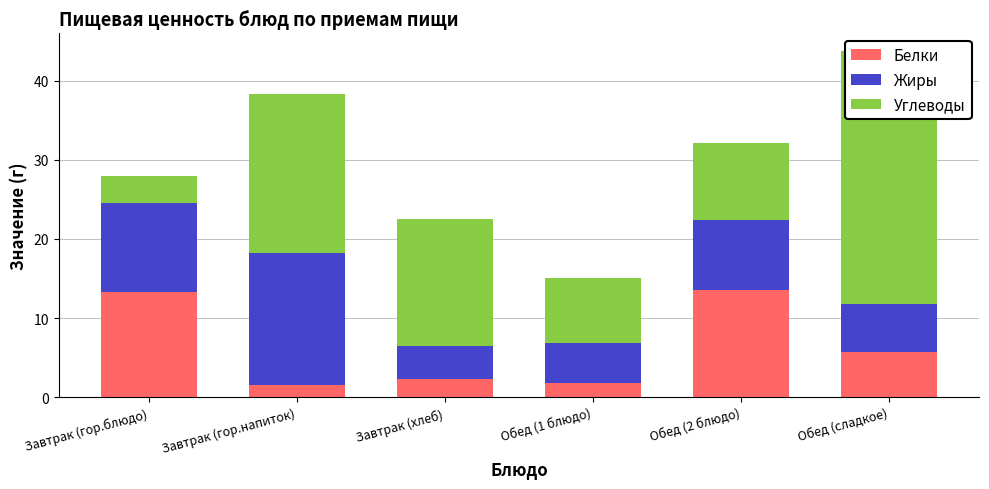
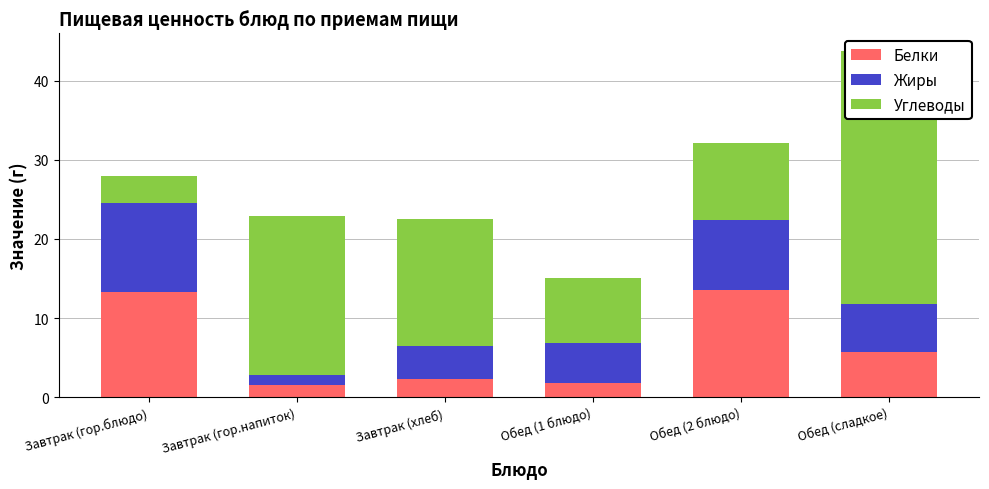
  {
    "Белки": {
      "Завтрак (гор.блюдо)": 13,
      "Завтрак (гор.напиток)": 2,
      "Завтрак (хлеб)": 2,
      "Обед (1 блюдо)": 2,
      "Обед (2 блюдо)": 14,
      "Обед (сладкое)": 6
    },
    "Жиры": {
      "Завтрак (гор.блюдо)": 11,
-     "Завтрак (гор.напиток)": 17,
+     "Завтрак (гор.напиток)": 1,
      "Завтрак (хлеб)": 4,
      "Обед (1 блюдо)": 5,
      "Обед (2 блюдо)": 9,
      "Обед (сладкое)": 6
    },
    "Углеводы": {
      "Завтрак (гор.блюдо)": 4,
      "Завтрак (гор.напиток)": 20,
      "Завтрак (хлеб)": 16,
      "Обед (1 блюдо)": 8,
      "Обед (2 блюдо)": 10
    }
  }
